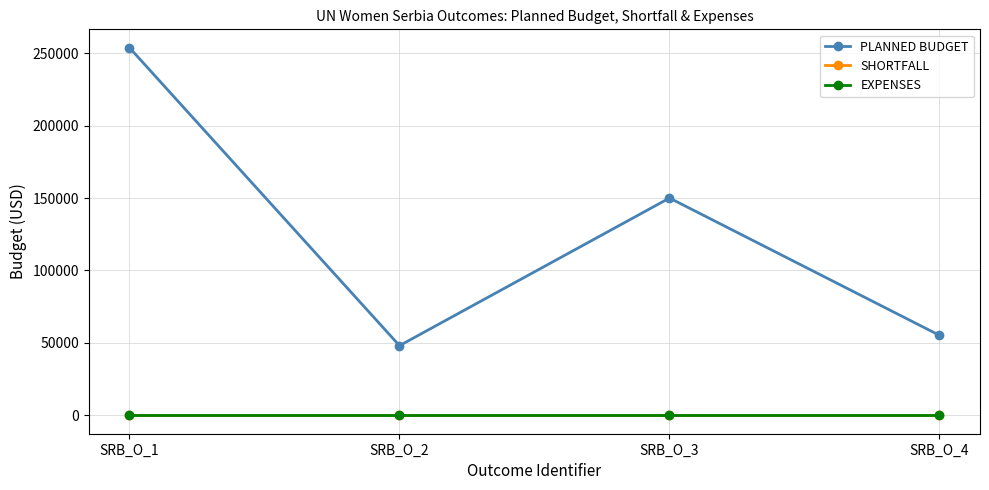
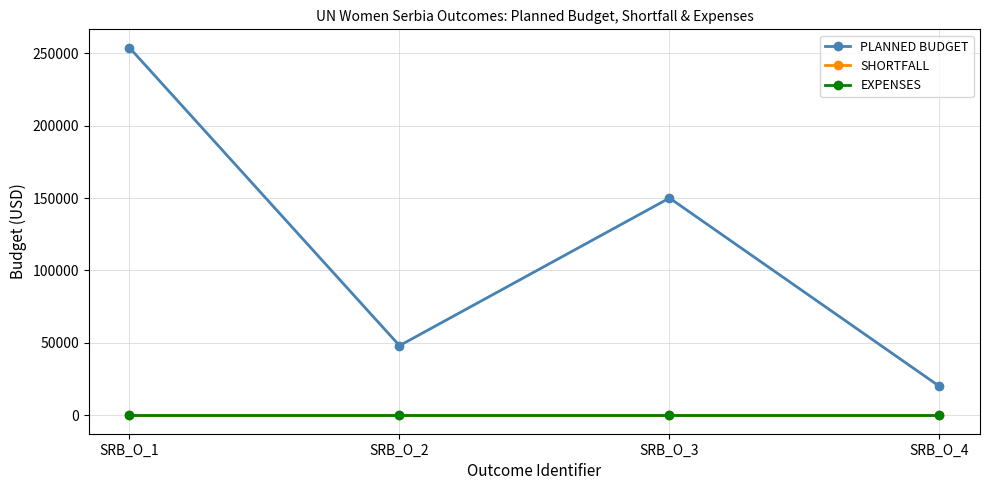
  {
    "PLANNED BUDGET": {
      "SRB_O_1": 254000,
      "SRB_O_2": 48000,
      "SRB_O_3": 150000,
-     "SRB_O_4": 55000
+     "SRB_O_4": 20000
    },
    "EXPENSES": {
      "SRB_O_1": 0,
      "SRB_O_2": 0,
      "SRB_O_3": 0,
      "SRB_O_4": 0
    }
  }
